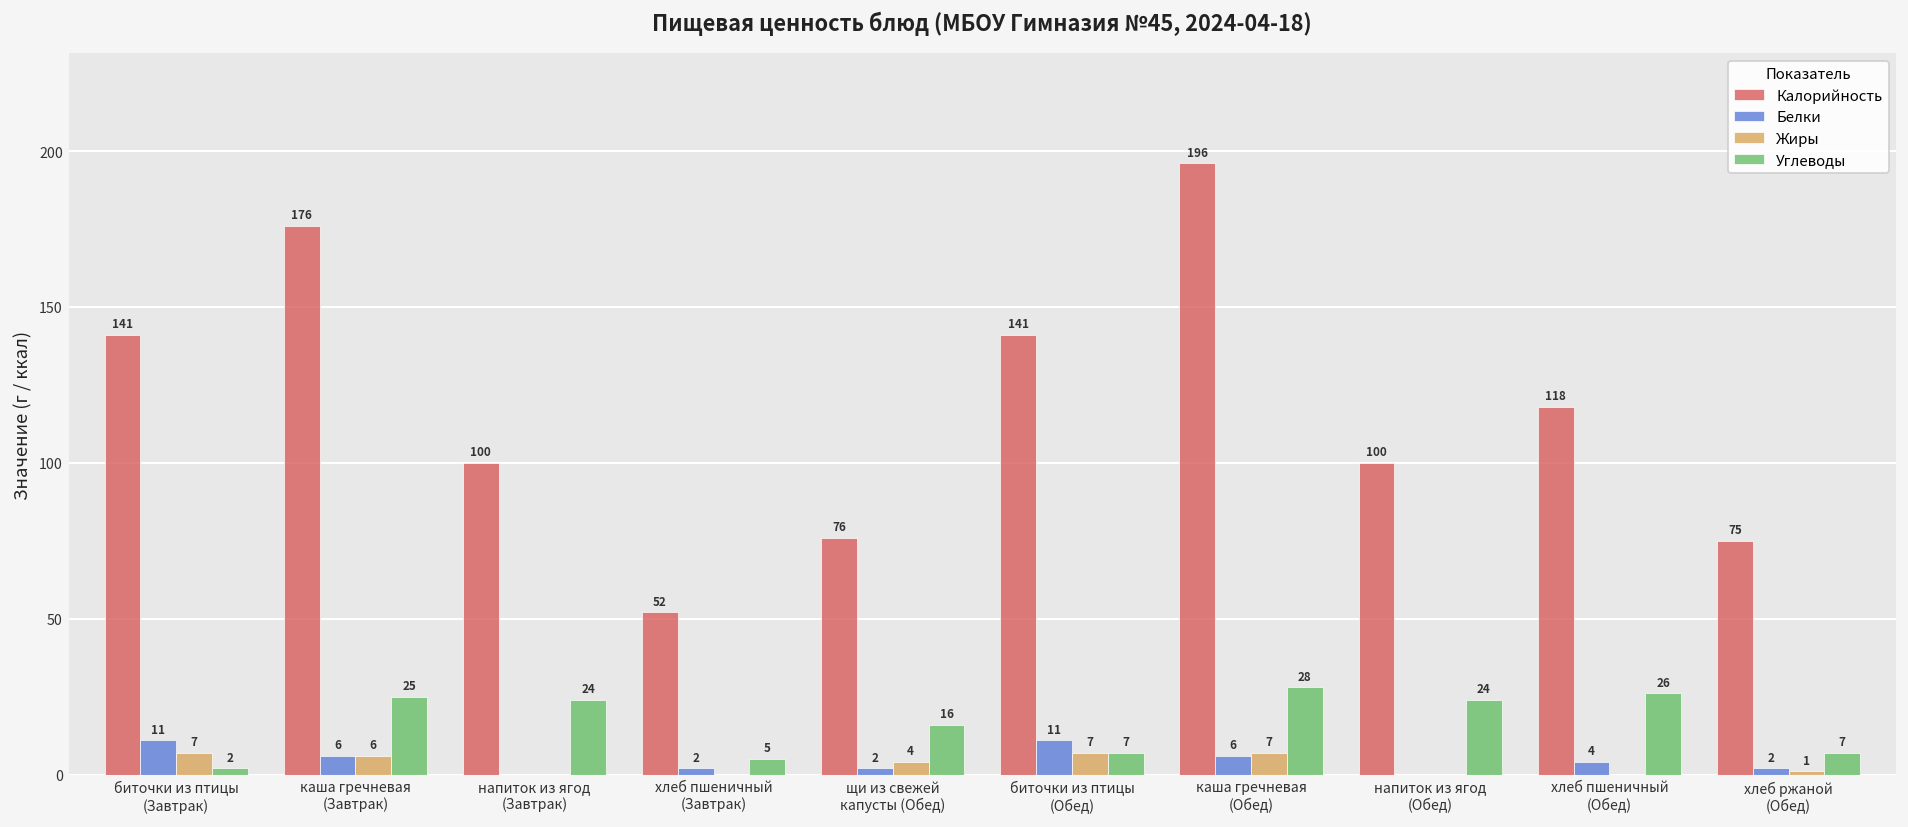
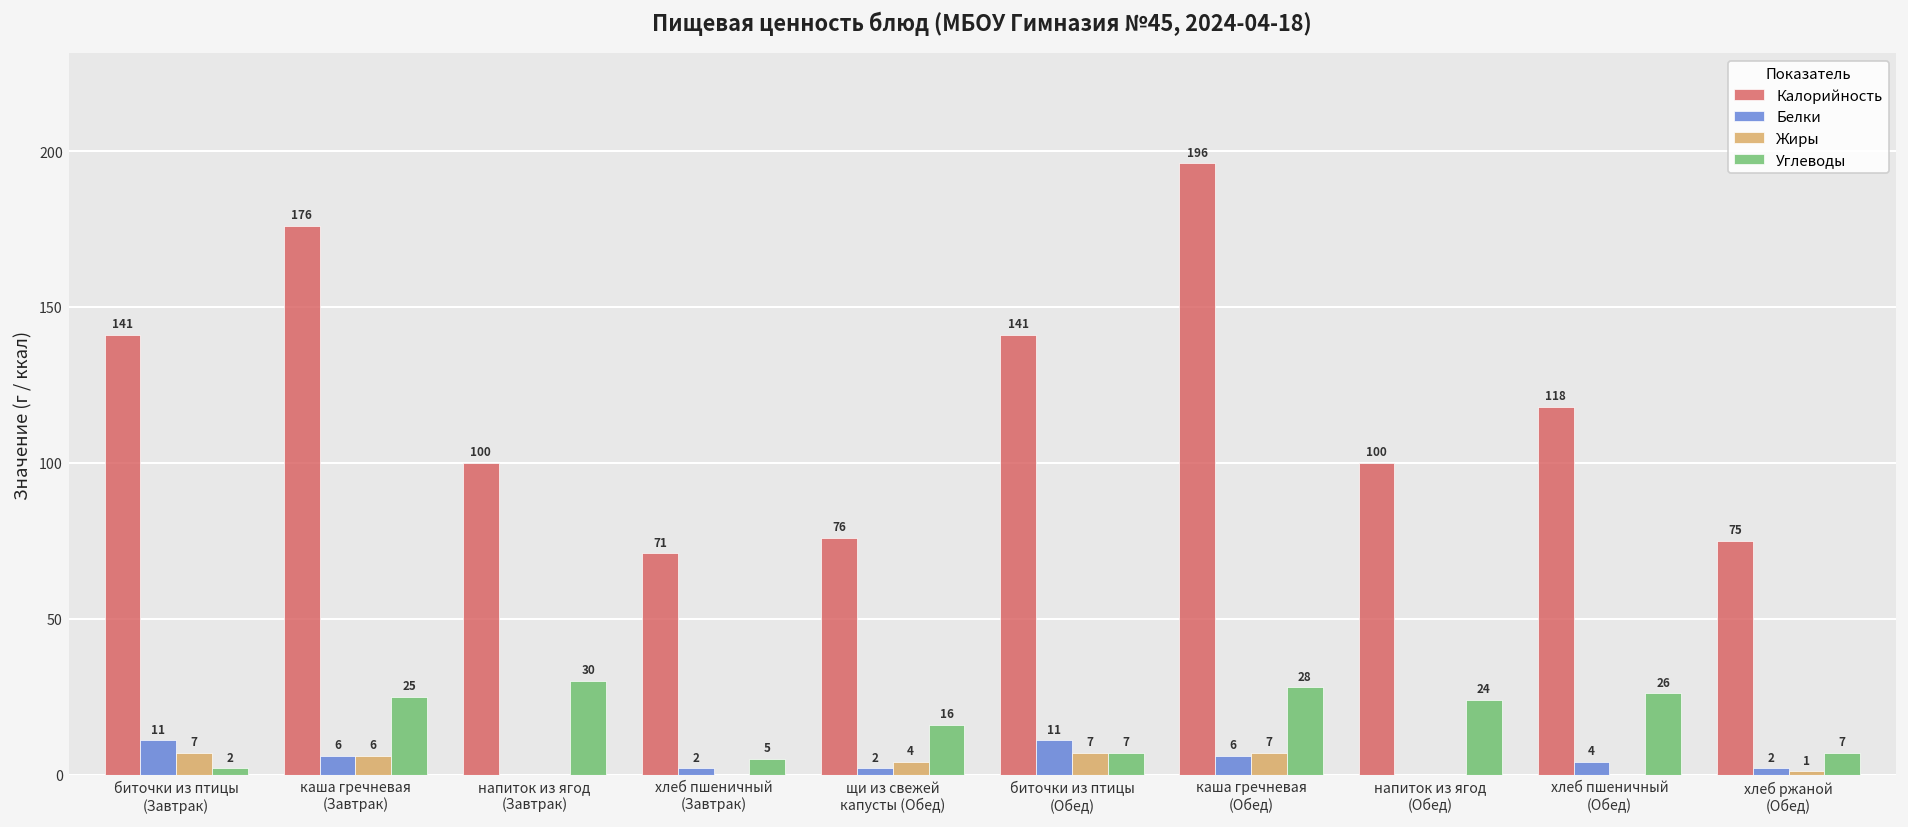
  {
    "Калорийность": {
      "биточки из птицы (Завтрак)": 141,
      "каша гречневая (Завтрак)": 176,
      "напиток из ягод (Завтрак)": 100,
-     "хлеб пшеничный (Завтрак)": 52,
+     "хлеб пшеничный (Завтрак)": 71,
      "щи из свежей капусты (Обед)": 76,
      "биточки из птицы (Обед)": 141,
      "каша гречневая (Обед)": 196,
      "напиток из ягод (Обед)": 100,
      "хлеб пшеничный (Обед)": 118,
      "хлеб ржаной (Обед)": 75
    },
    "Белки": {
      "биточки из птицы (Завтрак)": 11,
      "каша гречневая (Завтрак)": 6,
      "хлеб пшеничный (Завтрак)": 2,
      "щи из свежей капусты (Обед)": 2,
      "биточки из птицы (Обед)": 11,
      "каша гречневая (Обед)": 6,
      "хлеб пшеничный (Обед)": 4,
      "хлеб ржаной (Обед)": 2
    },
    "Жиры": {
      "биточки из птицы (Завтрак)": 7,
      "каша гречневая (Завтрак)": 6,
      "щи из свежей капусты (Обед)": 4,
      "биточки из птицы (Обед)": 7,
      "каша гречневая (Обед)": 7,
      "хлеб ржаной (Обед)": 1
    },
    "Углеводы": {
      "биточки из птицы (Завтрак)": 2,
      "каша гречневая (Завтрак)": 25,
-     "напиток из ягод (Завтрак)": 24,
+     "напиток из ягод (Завтрак)": 30,
      "хлеб пшеничный (Завтрак)": 5,
      "щи из свежей капусты (Обед)": 16,
      "биточки из птицы (Обед)": 7,
      "каша гречневая (Обед)": 28,
      "напиток из ягод (Обед)": 24,
      "хлеб пшеничный (Обед)": 26,
      "хлеб ржаной (Обед)": 7
    }
  }
